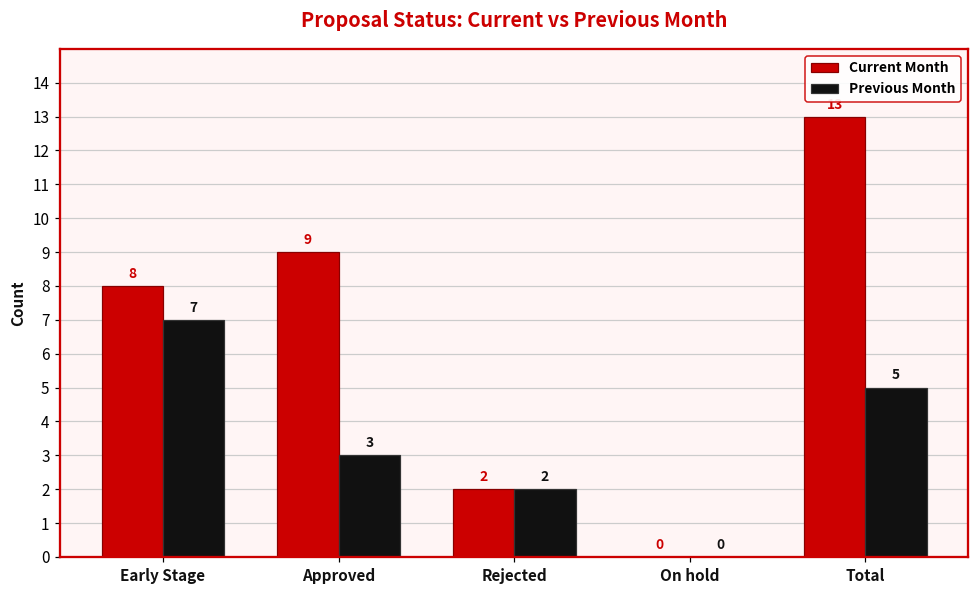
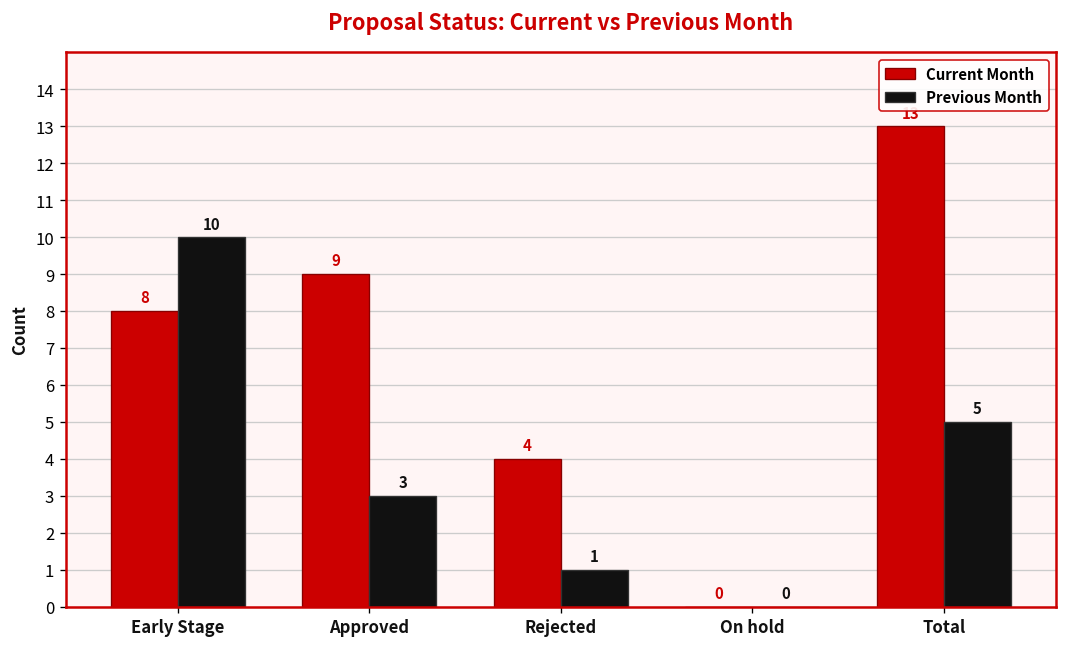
  {
    "Current Month": {
      "Early Stage": 8,
      "Approved": 9,
-     "Rejected": 2,
+     "Rejected": 4,
      "On hold": 0
    },
    "Previous Month": {
-     "Early Stage": 7,
+     "Early Stage": 10,
      "Approved": 3,
-     "Rejected": 2,
+     "Rejected": 1,
      "On hold": 0,
      "Total": 5
    }
  }
